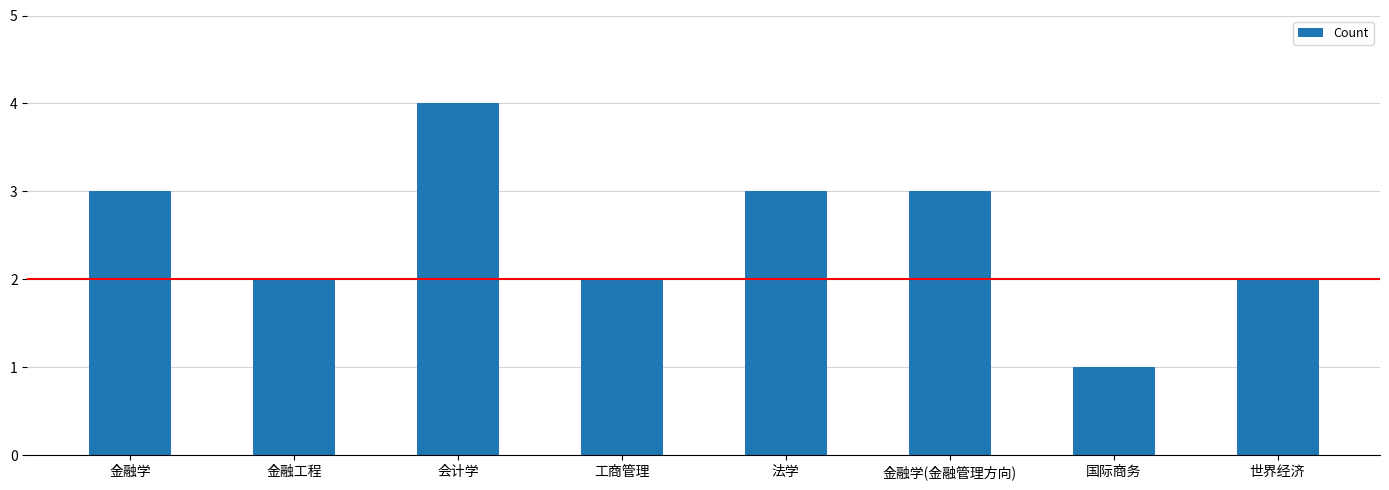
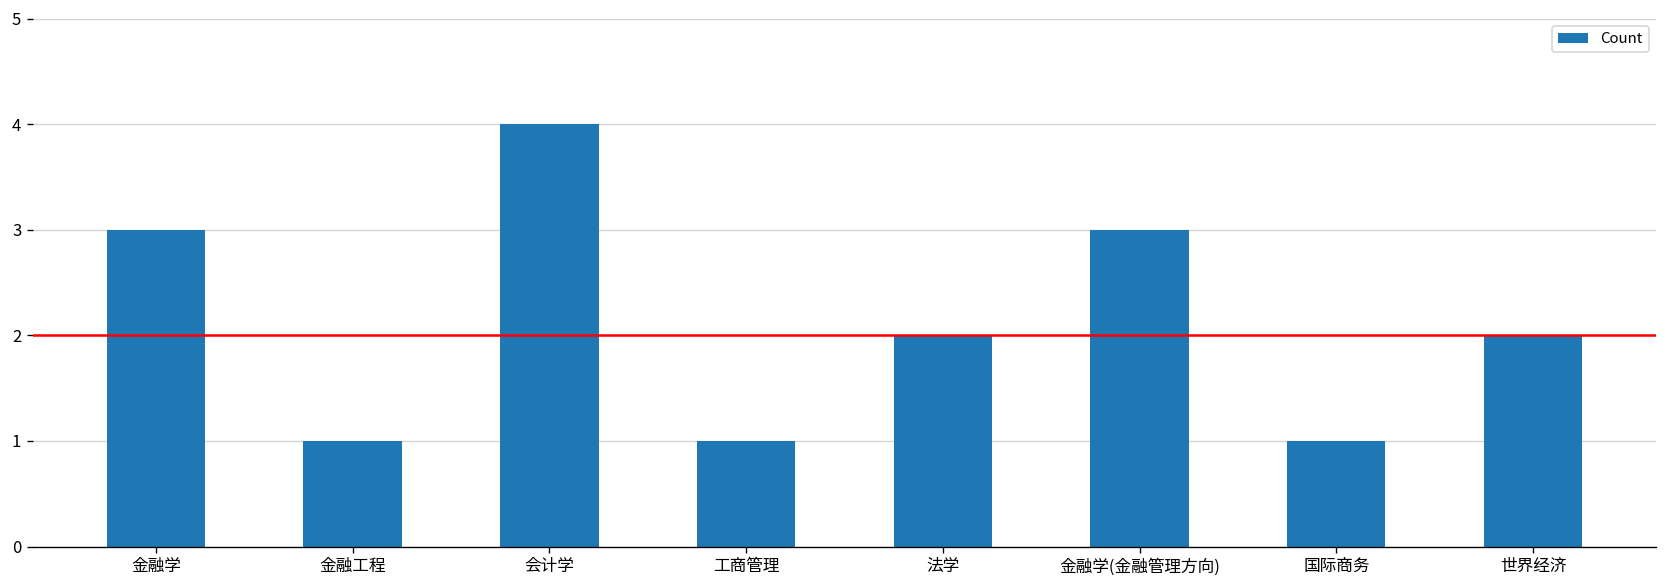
  {
    "金融学": 3,
-   "金融工程": 2,
+   "金融工程": 1,
    "会计学": 4,
-   "工商管理": 2,
-   "法学": 3,
+   "工商管理": 1,
+   "法学": 2,
    "金融学(金融管理方向)": 3,
    "国际商务": 1,
    "世界经济": 2
  }
